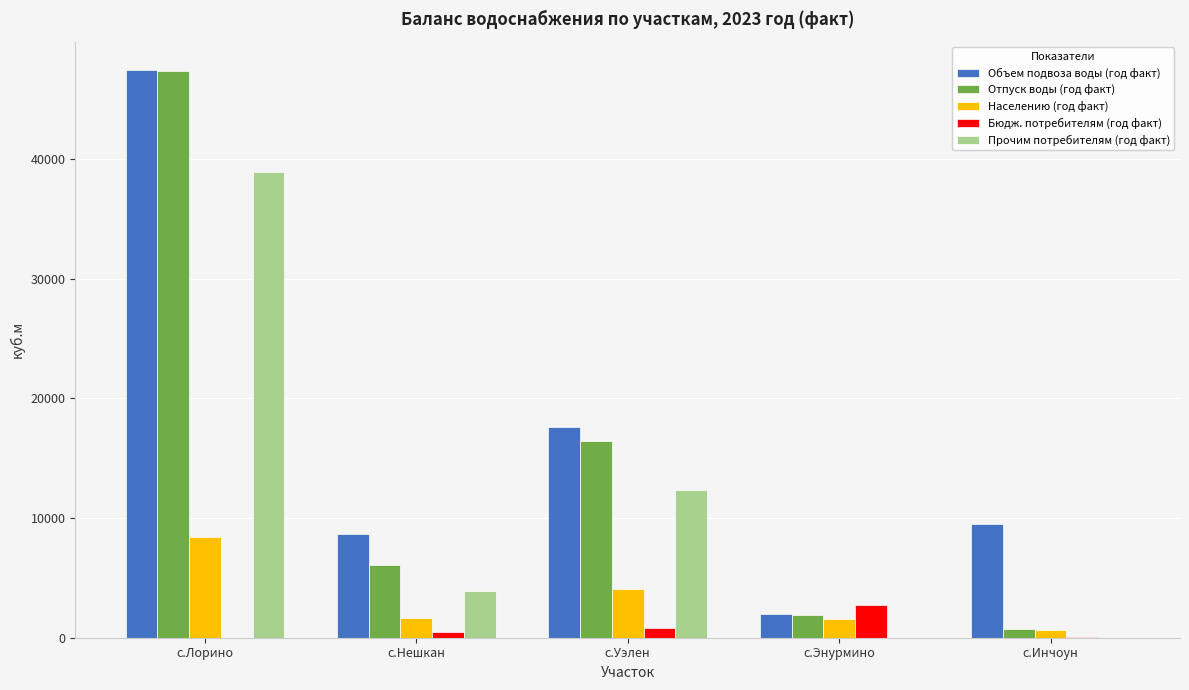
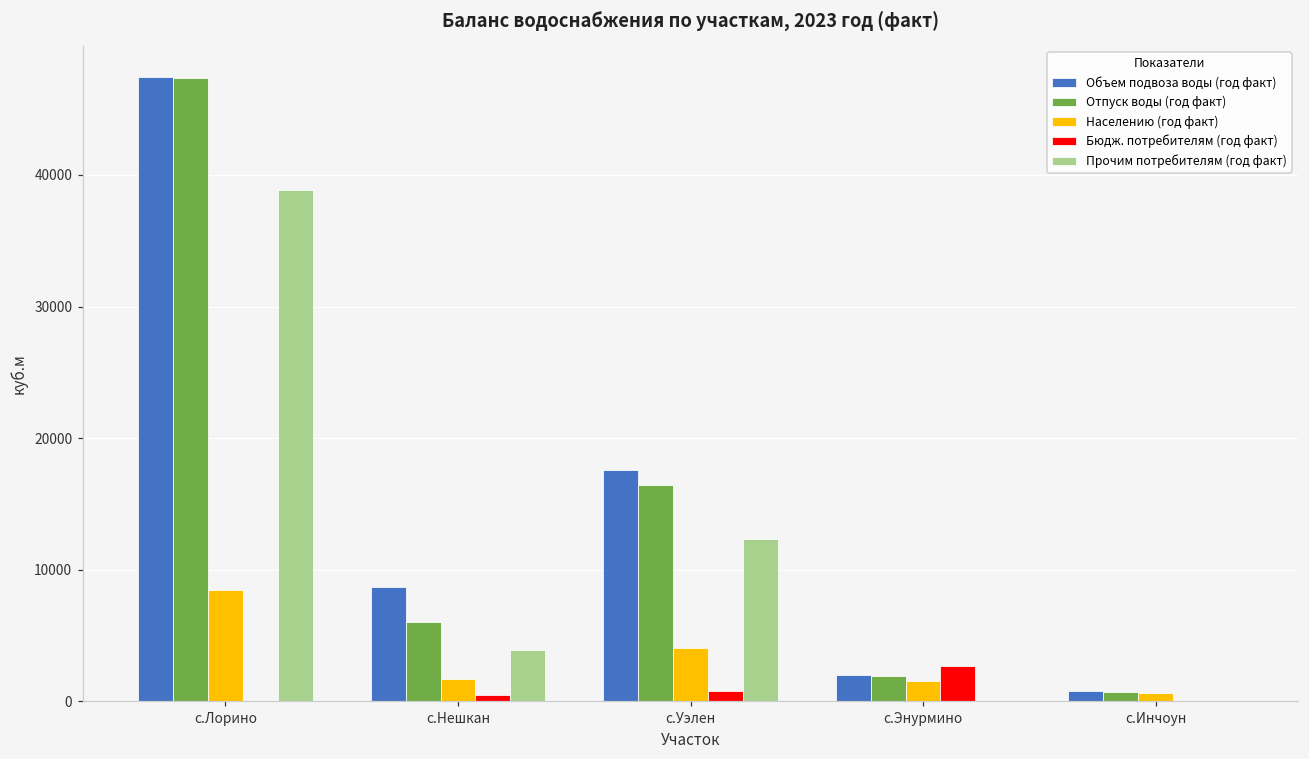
  {
    "Объем подвоза воды (год факт)": {
      "с.Лорино": 47400,
      "с.Нешкан": 8700,
      "с.Уэлен": 17600,
      "с.Энурмино": 2000,
-     "с.Инчоун": 9500
+     "с.Инчоун": 800
    },
    "Отпуск воды (год факт)": {
      "с.Лорино": 47300,
      "с.Нешкан": 6100,
      "с.Уэлен": 16500,
      "с.Энурмино": 1900,
      "с.Инчоун": 700
    },
    "Населению (год факт)": {
      "с.Лорино": 8500,
      "с.Нешкан": 1700,
      "с.Уэлен": 4100,
      "с.Энурмино": 1600,
      "с.Инчоун": 600
    },
    "Бюдж. потребителям (год факт)": {
      "с.Лорино": 0,
      "с.Нешкан": 500,
      "с.Уэлен": 800,
      "с.Энурмино": 2700
    },
    "Прочим потребителям (год факт)": {
      "с.Лорино": 38900,
      "с.Нешкан": 3900,
      "с.Уэлен": 12400
    }
  }
